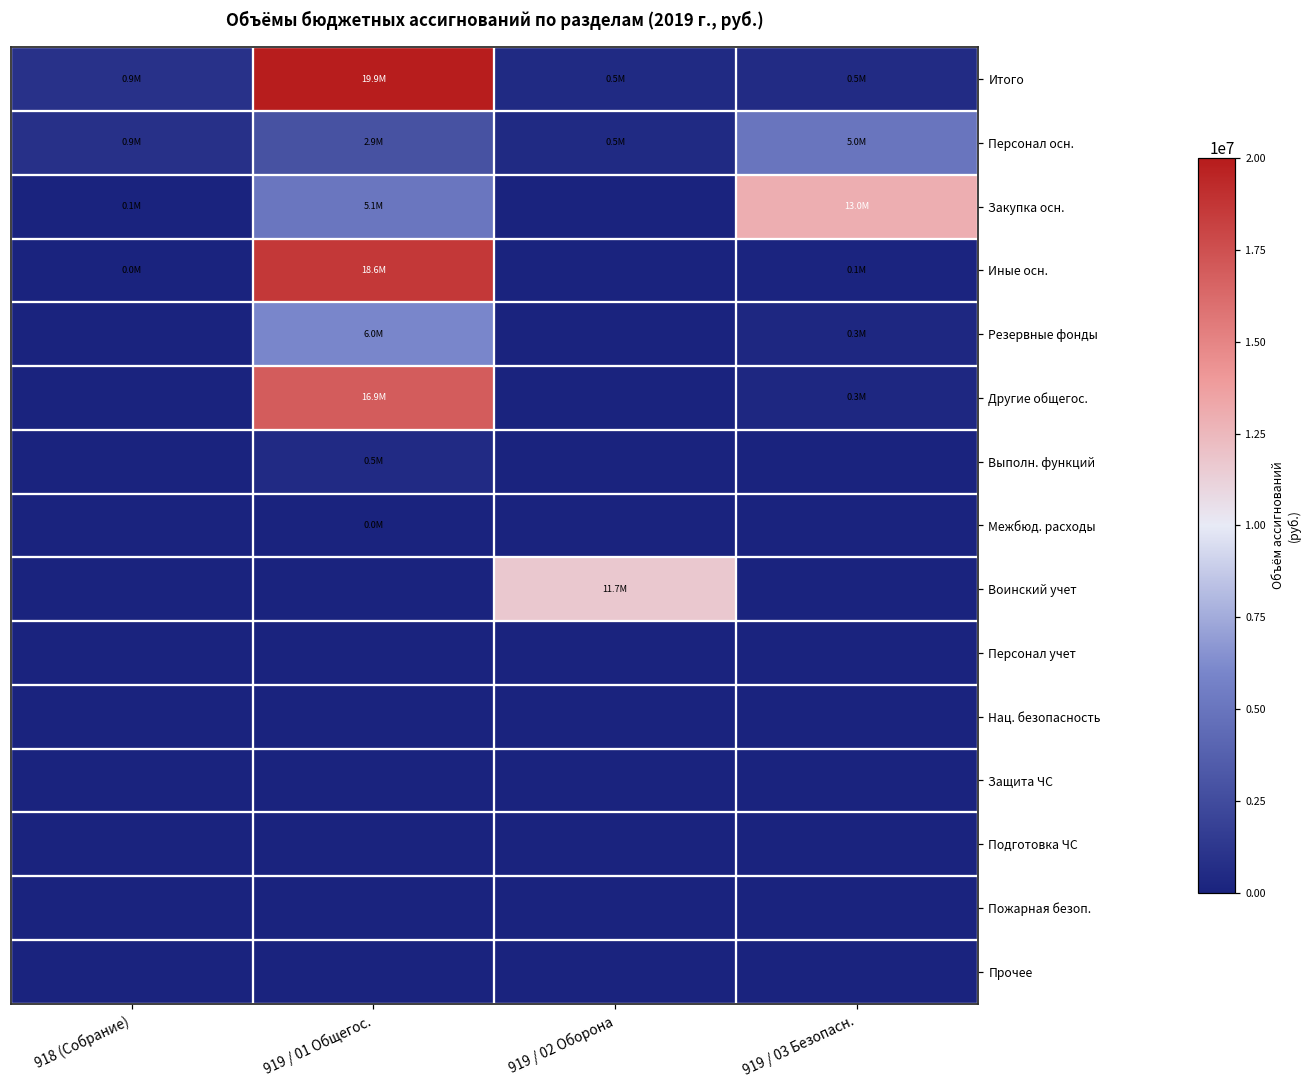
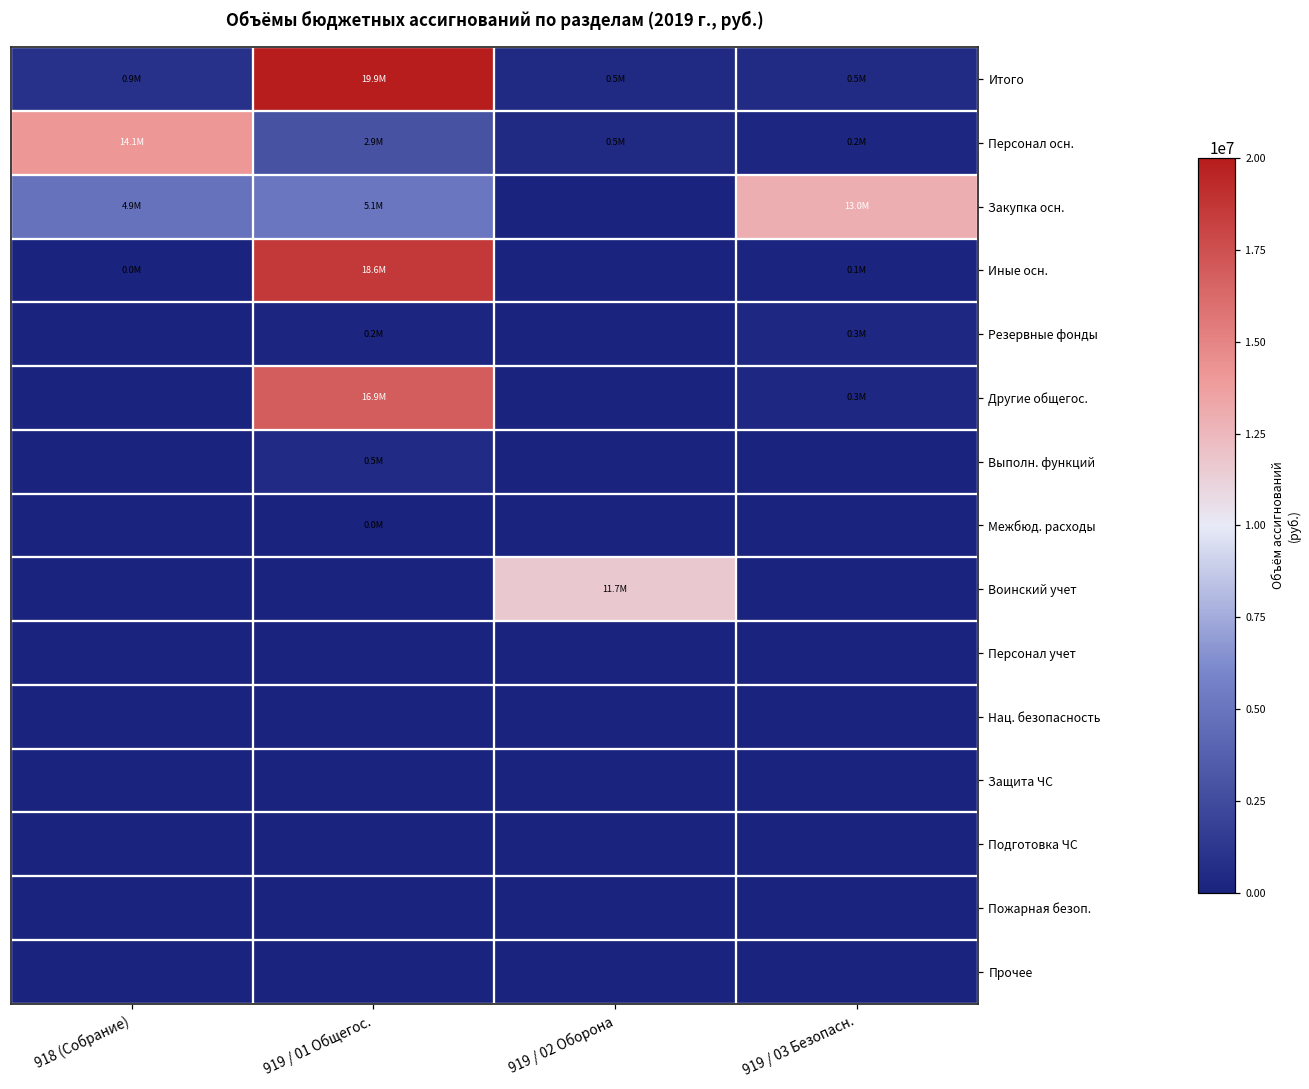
  {
    "Итого": {
      "918 (Собрание)": "0.9M",
      "919 / 01 Общегос.": "19.9M",
      "919 / 02 Оборона": "0.5M",
      "919 / 03 Безопасн.": "0.5M"
    },
    "Персонал осн.": {
-     "918 (Собрание)": "0.9M",
+     "918 (Собрание)": "14.1M",
      "919 / 01 Общегос.": "2.9M",
      "919 / 02 Оборона": "0.5M",
-     "919 / 03 Безопасн.": "5.0M"
+     "919 / 03 Безопасн.": "0.2M"
    },
    "Закупка осн.": {
-     "918 (Собрание)": "0.1M",
+     "918 (Собрание)": "4.9M",
      "919 / 01 Общегос.": "5.1M",
      "919 / 03 Безопасн.": "13.0M"
    },
    "Иные осн.": {
      "918 (Собрание)": "0.0M",
      "919 / 01 Общегос.": "18.6M",
      "919 / 03 Безопасн.": "0.1M"
    },
    "Резервные фонды": {
-     "919 / 01 Общегос.": "6.0M",
+     "919 / 01 Общегос.": "0.2M",
      "919 / 03 Безопасн.": "0.3M"
    },
    "Другие общегос.": {
      "919 / 01 Общегос.": "16.9M",
      "919 / 03 Безопасн.": "0.3M"
    },
    "Выполн. функций": {
      "919 / 01 Общегос.": "0.5M"
    },
    "Межбюд. расходы": {
      "919 / 01 Общегос.": "0.0M"
    },
    "Воинский учет": {
      "919 / 02 Оборона": "11.7M"
    }
  }
